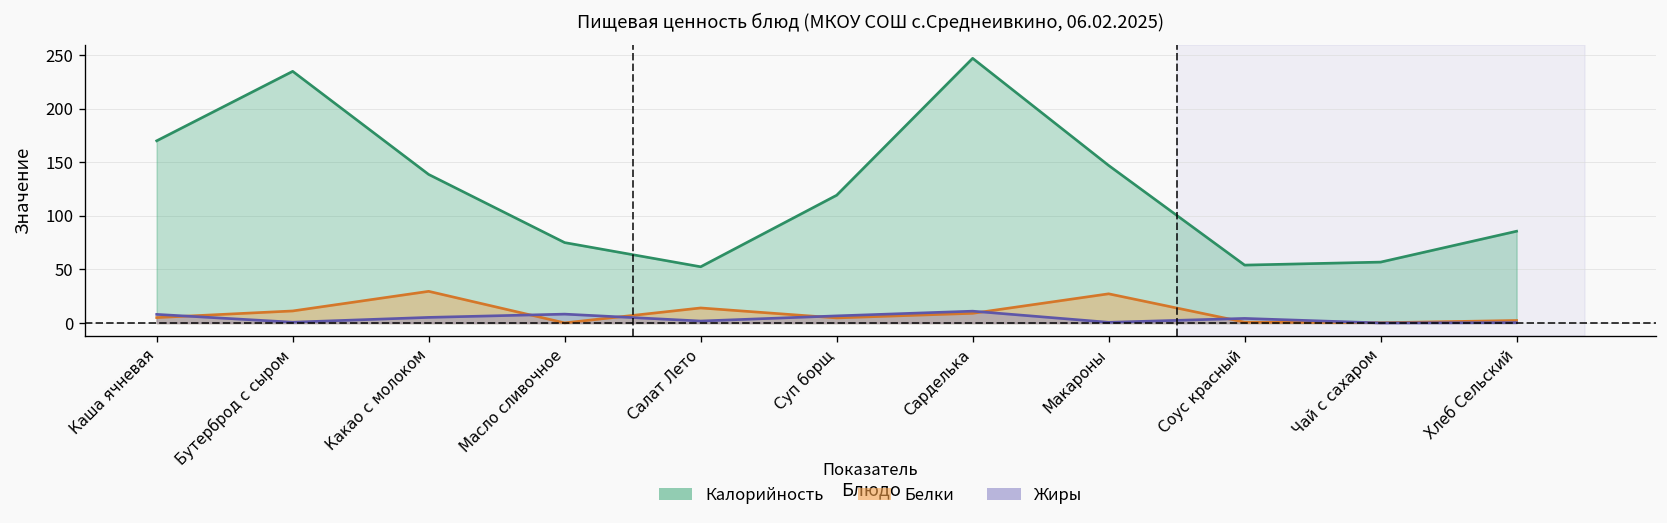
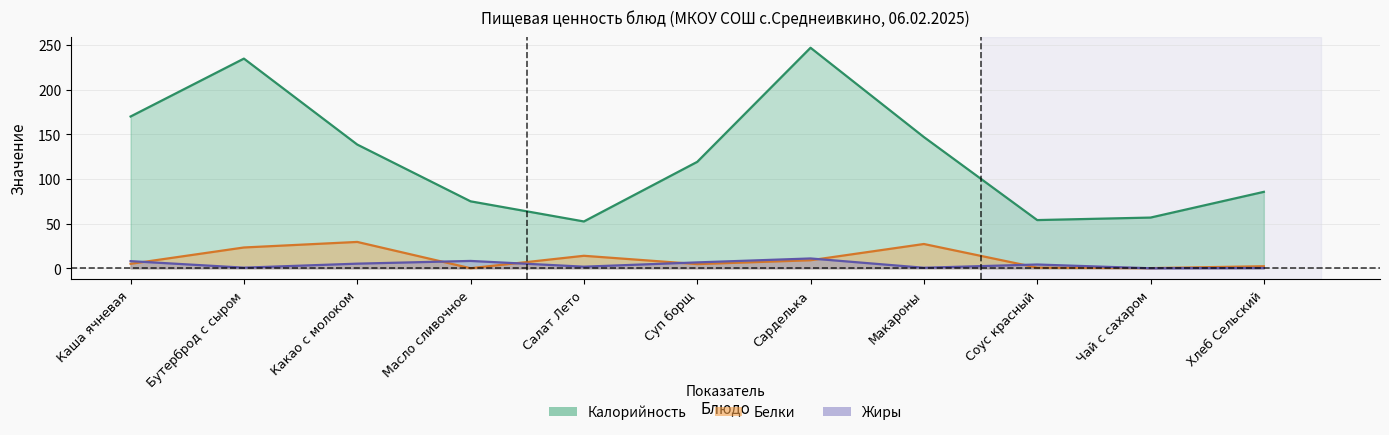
  {
    "Белки": {
      "Каша ячневая": 10,
-     "Бутерброд с сыром": 10,
+     "Бутерброд с сыром": 20,
      "Какао с молоком": 30,
      "Масло сливочное": 0,
      "Салат Лето": 10,
      "Макароны": 30,
      "Соус красный": 0
    }
  }
